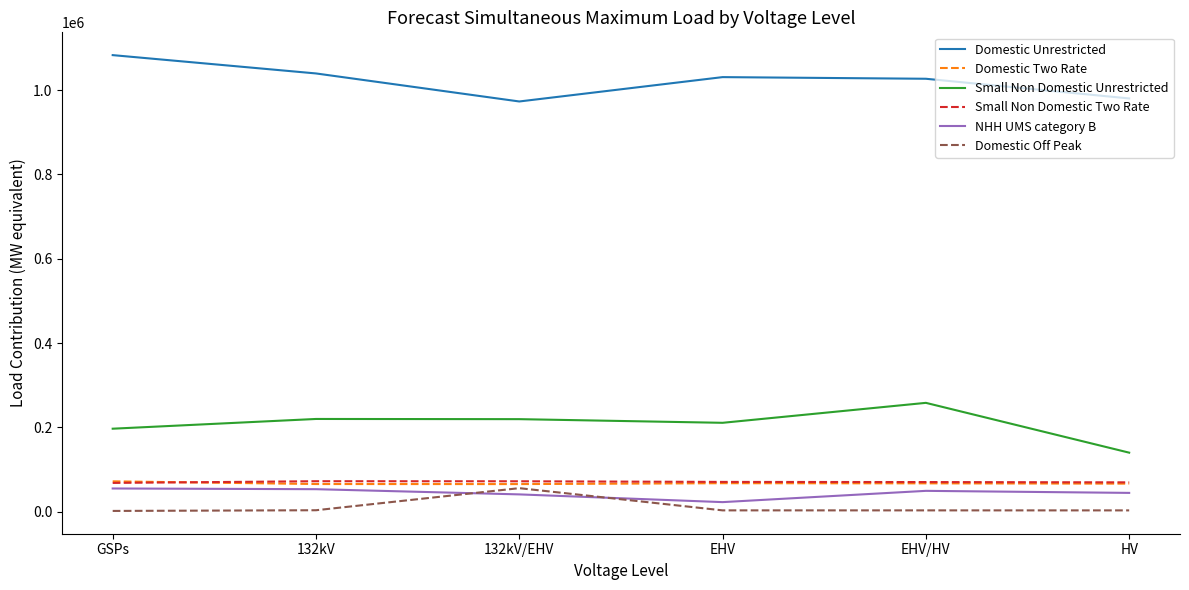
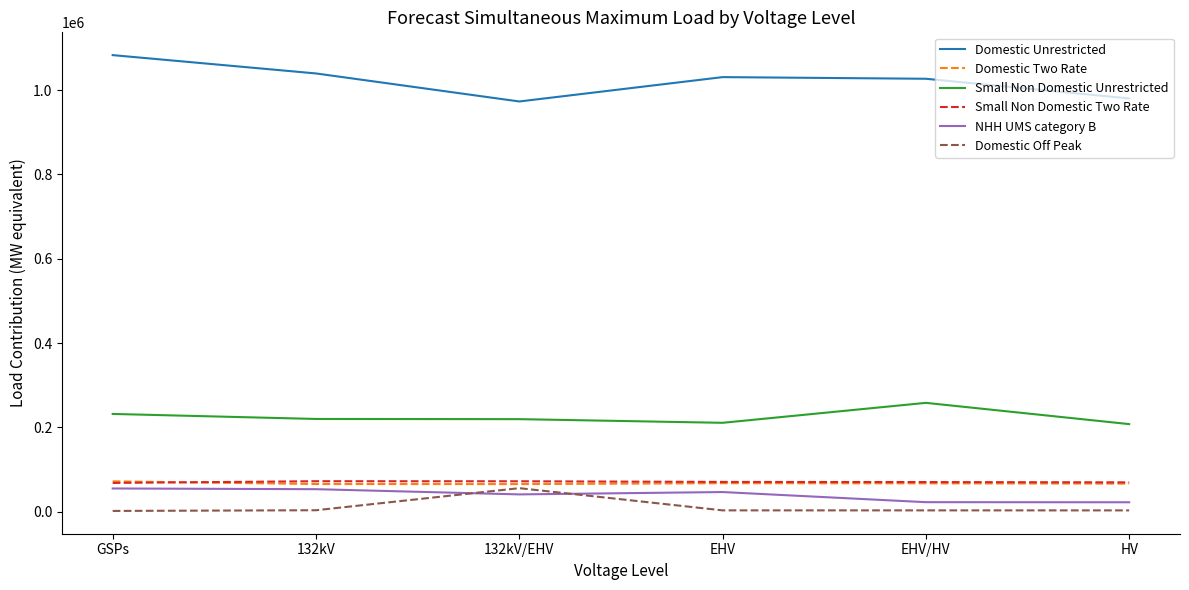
  {
    "Domestic Unrestricted": {
      "GSPs": 1080000,
      "132kV": 1040000,
      "132kV/EHV": 970000,
      "EHV": 1030000,
      "EHV/HV": 1030000
    },
    "Domestic Two Rate": {
      "132kV": 70000,
      "132kV/EHV": 70000
    },
    "Small Non Domestic Unrestricted": {
-     "GSPs": 200000,
+     "GSPs": 230000,
      "132kV": 220000,
      "132kV/EHV": 220000,
      "EHV": 210000,
      "EHV/HV": 260000,
-     "HV": 140000
+     "HV": 210000
    },
    "Small Non Domestic Two Rate": {
      "132kV": 70000,
      "132kV/EHV": 70000
    },
    "NHH UMS category B": {
      "GSPs": 60000,
      "132kV": 50000,
      "132kV/EHV": 40000,
-     "EHV": 20000,
-     "EHV/HV": 50000,
-     "HV": 40000
+     "EHV": 50000,
+     "EHV/HV": 20000,
+     "HV": 20000
    },
    "Domestic Off Peak": {
      "GSPs": 0,
      "132kV": 0,
      "132kV/EHV": 60000,
      "EHV": 0,
      "EHV/HV": 0,
      "HV": 0
    }
  }
